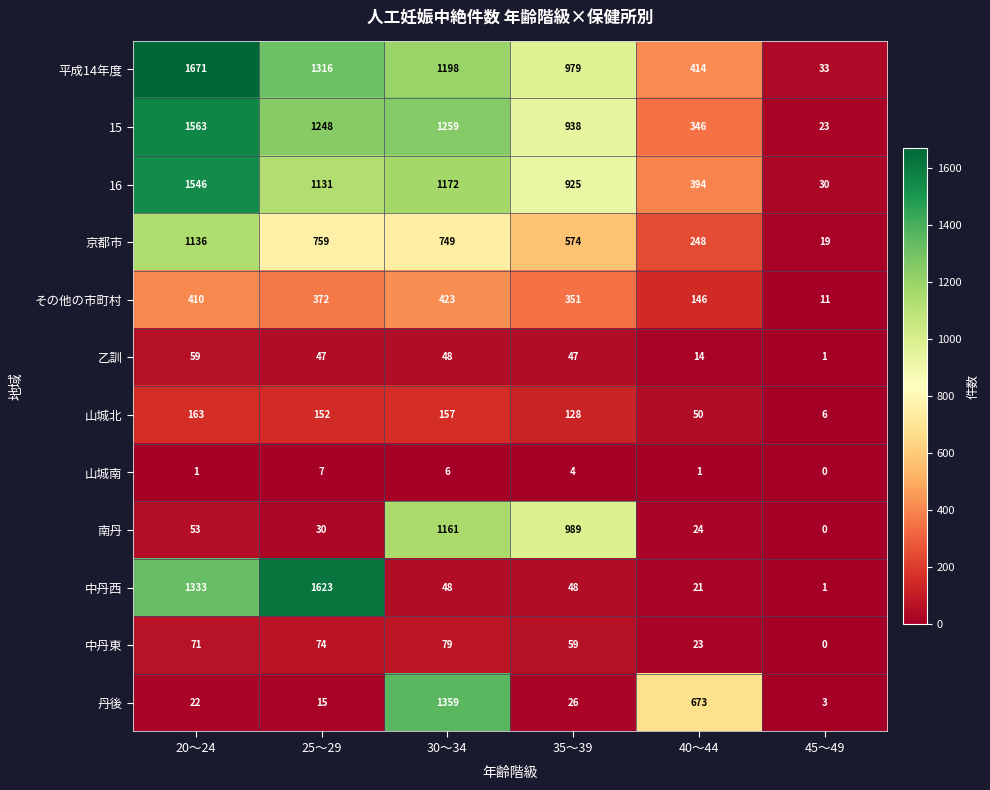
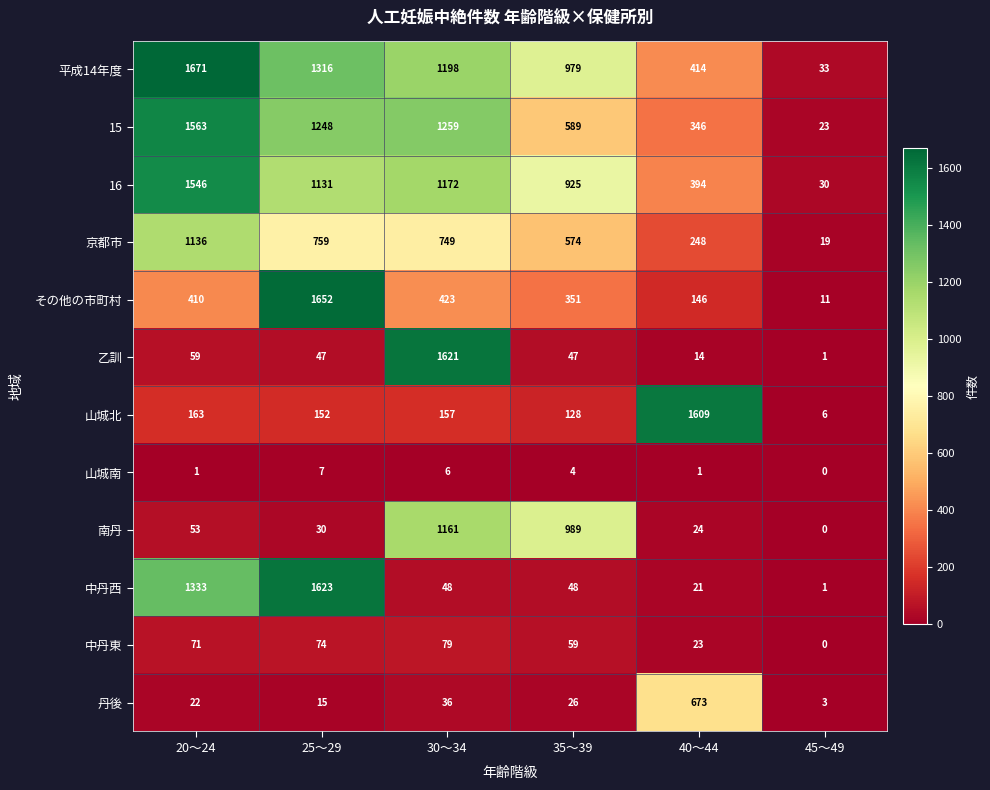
  {
    "平成14年度": {
      "20～24": 1671,
      "25～29": 1316,
      "30～34": 1198,
      "35～39": 979,
      "40～44": 414,
      "45～49": 33
    },
    "15": {
      "20～24": 1563,
      "25～29": 1248,
      "30～34": 1259,
-     "35～39": 938,
+     "35～39": 589,
      "40～44": 346,
      "45～49": 23
    },
    "16": {
      "20～24": 1546,
      "25～29": 1131,
      "30～34": 1172,
      "35～39": 925,
      "40～44": 394,
      "45～49": 30
    },
    "京都市": {
      "20～24": 1136,
      "25～29": 759,
      "30～34": 749,
      "35～39": 574,
      "40～44": 248,
      "45～49": 19
    },
    "その他の市町村": {
      "20～24": 410,
-     "25～29": 372,
+     "25～29": 1652,
      "30～34": 423,
      "35～39": 351,
      "40～44": 146,
      "45～49": 11
    },
    "乙訓": {
      "20～24": 59,
      "25～29": 47,
-     "30～34": 48,
+     "30～34": 1621,
      "35～39": 47,
      "40～44": 14,
      "45～49": 1
    },
    "山城北": {
      "20～24": 163,
      "25～29": 152,
      "30～34": 157,
      "35～39": 128,
-     "40～44": 50,
+     "40～44": 1609,
      "45～49": 6
    },
    "山城南": {
      "20～24": 1,
      "25～29": 7,
      "30～34": 6,
      "35～39": 4,
      "40～44": 1,
      "45～49": 0
    },
    "南丹": {
      "20～24": 53,
      "25～29": 30,
      "30～34": 1161,
      "35～39": 989,
      "40～44": 24,
      "45～49": 0
    },
    "中丹西": {
      "20～24": 1333,
      "25～29": 1623,
      "30～34": 48,
      "35～39": 48,
      "40～44": 21,
      "45～49": 1
    },
    "中丹東": {
      "20～24": 71,
      "25～29": 74,
      "30～34": 79,
      "35～39": 59,
      "40～44": 23,
      "45～49": 0
    },
    "丹後": {
      "20～24": 22,
      "25～29": 15,
-     "30～34": 1359,
+     "30～34": 36,
      "35～39": 26,
      "40～44": 673,
      "45～49": 3
    }
  }
